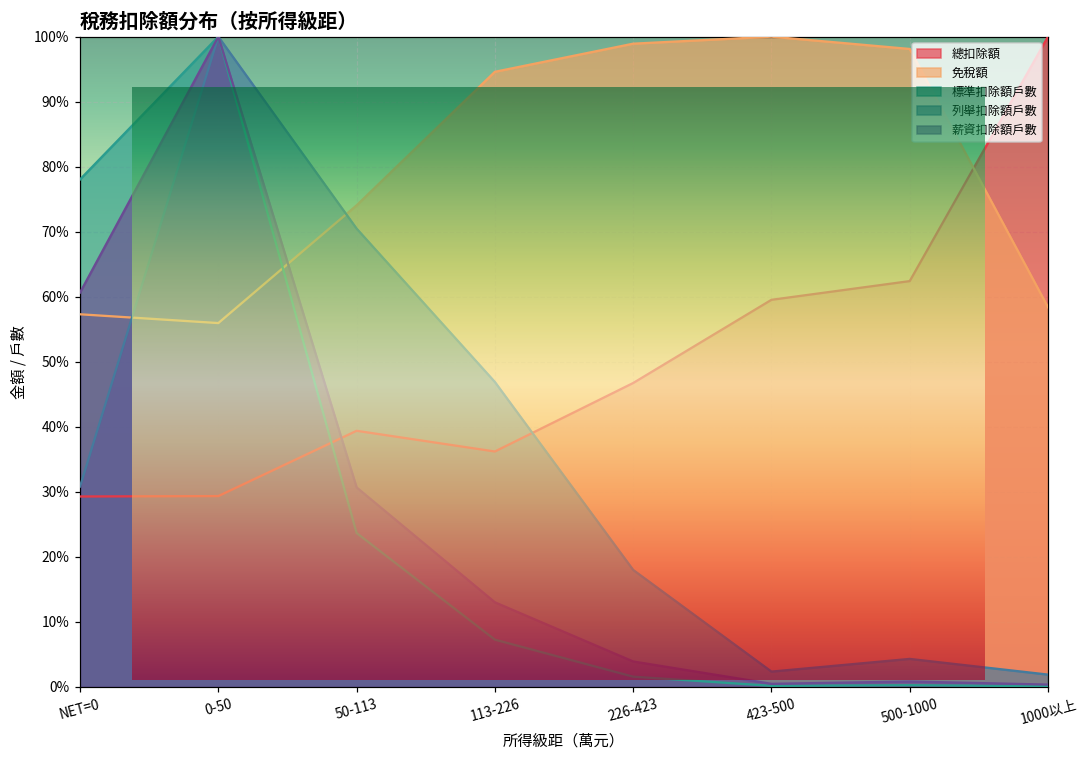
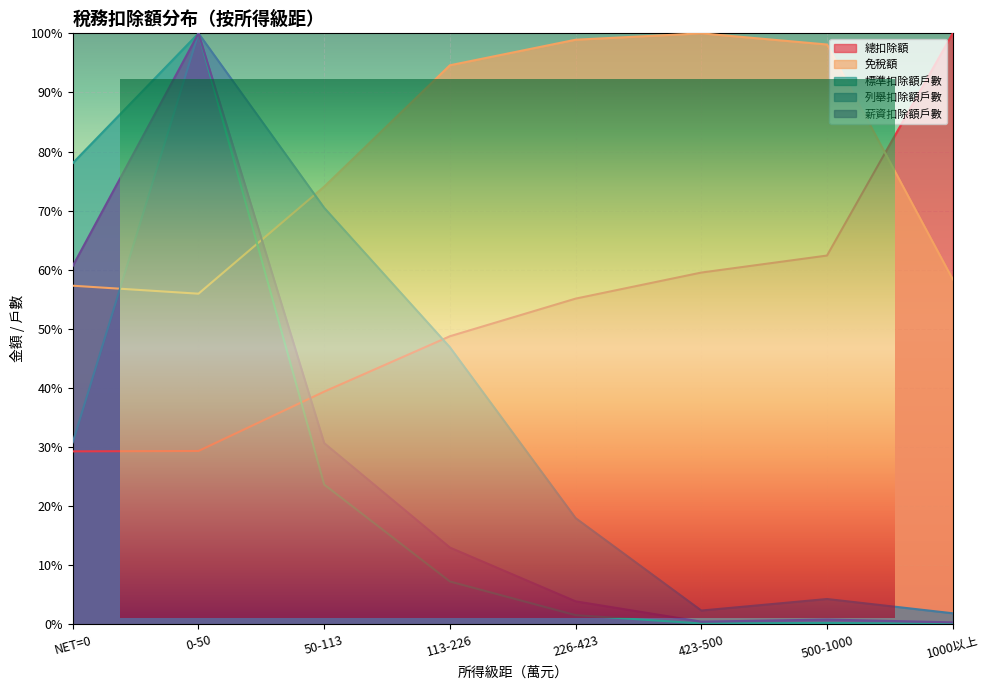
  {
    "稅務扣除額分布（按所得級距）": {
      "總扣除額": {
        "NET=0": "29%",
        "0-50": "29%",
        "50-113": "39%",
-       "113-226": "36%",
-       "226-423": "47%",
+       "113-226": "49%",
+       "226-423": "55%",
        "423-500": "60%",
        "500-1000": "62%",
        "1000以上": "100%"
      },
      "免稅額": {
        "NET=0": "57%",
        "0-50": "56%",
        "50-113": "74%",
        "113-226": "95%",
        "226-423": "99%",
        "423-500": "100%",
        "500-1000": "98%",
        "1000以上": "58%"
      }
    }
  }
